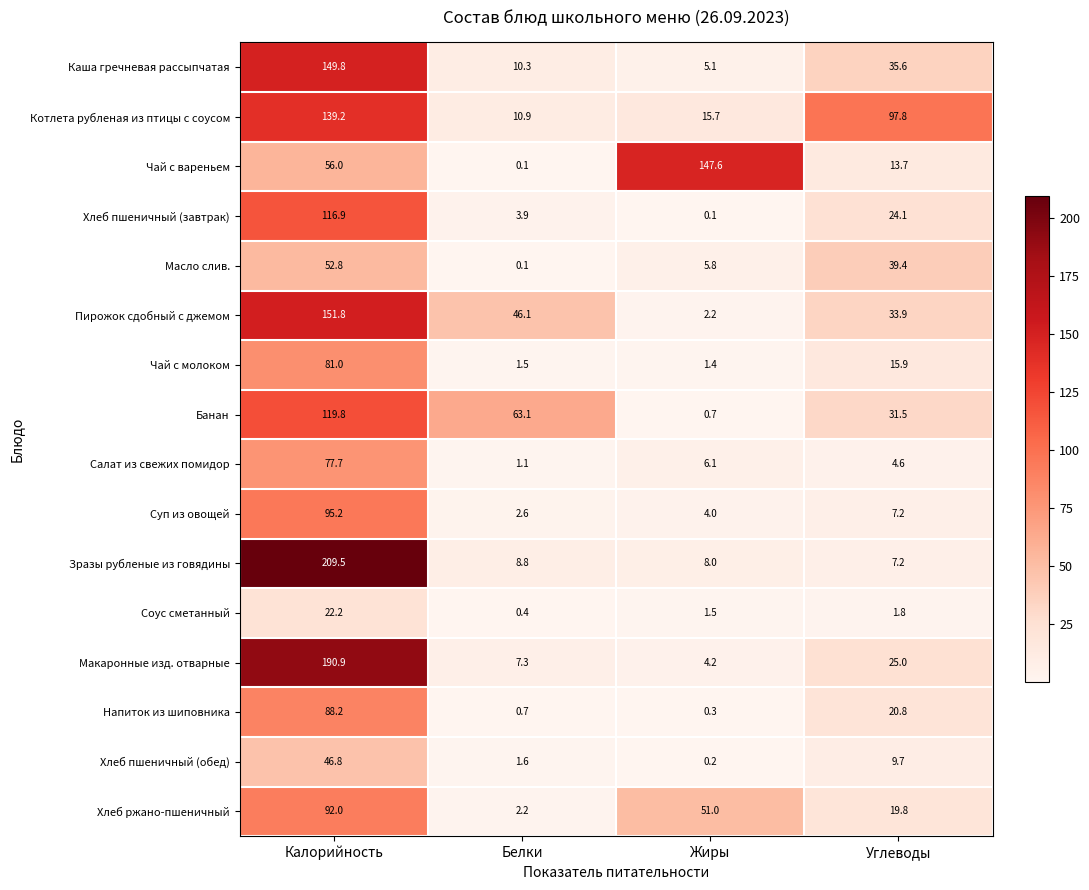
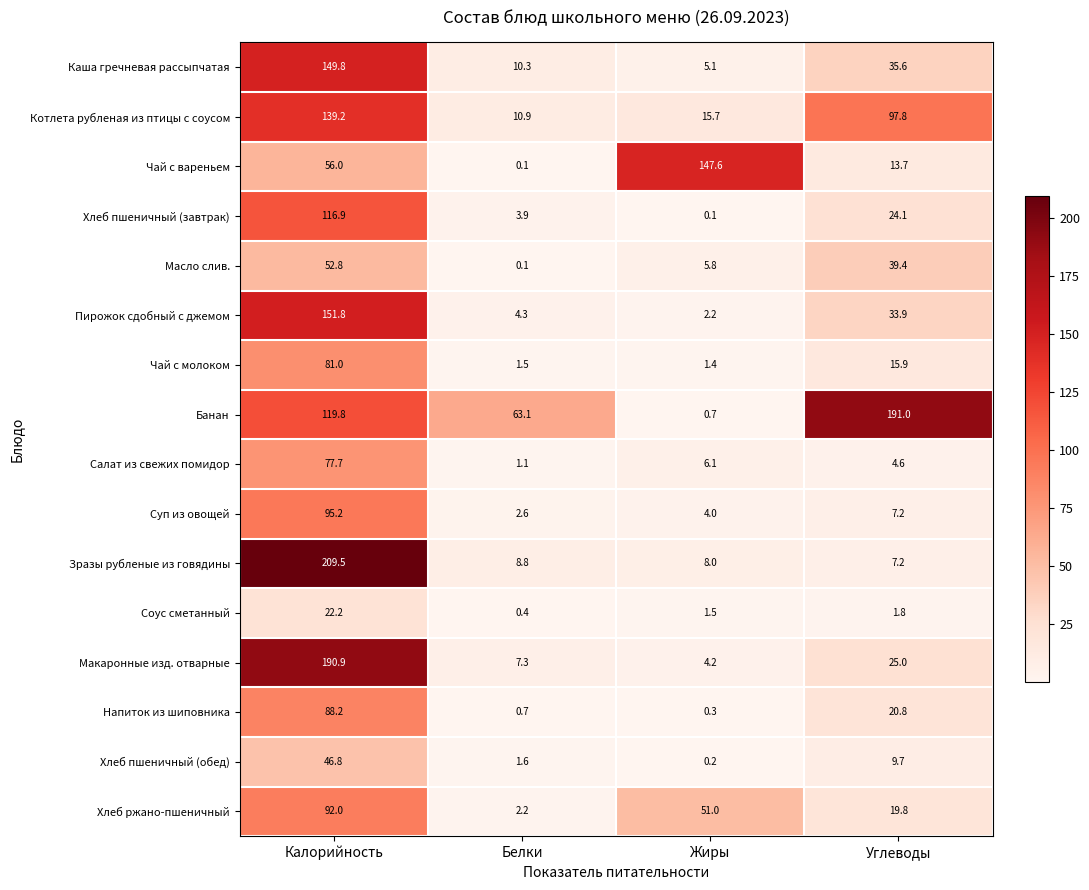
  {
    "Каша гречневая рассыпчатая": {
      "Калорийность": 149.8,
      "Белки": 10.3,
      "Жиры": 5.1,
      "Углеводы": 35.6
    },
    "Котлета рубленая из птицы с соусом": {
      "Калорийность": 139.2,
      "Белки": 10.9,
      "Жиры": 15.7,
      "Углеводы": 97.8
    },
    "Чай с вареньем": {
      "Калорийность": 56.0,
      "Белки": 0.1,
      "Жиры": 147.6,
      "Углеводы": 13.7
    },
    "Хлеб пшеничный (завтрак)": {
      "Калорийность": 116.9,
      "Белки": 3.9,
      "Жиры": 0.1,
      "Углеводы": 24.1
    },
    "Масло слив.": {
      "Калорийность": 52.8,
      "Белки": 0.1,
      "Жиры": 5.8,
      "Углеводы": 39.4
    },
    "Пирожок сдобный с джемом": {
      "Калорийность": 151.8,
-     "Белки": 46.1,
+     "Белки": 4.3,
      "Жиры": 2.2,
      "Углеводы": 33.9
    },
    "Чай с молоком": {
      "Калорийность": 81.0,
      "Белки": 1.5,
      "Жиры": 1.4,
      "Углеводы": 15.9
    },
    "Банан": {
      "Калорийность": 119.8,
      "Белки": 63.1,
      "Жиры": 0.7,
-     "Углеводы": 31.5
+     "Углеводы": 191.0
    },
    "Салат из свежих помидор": {
      "Калорийность": 77.7,
      "Белки": 1.1,
      "Жиры": 6.1,
      "Углеводы": 4.6
    },
    "Суп из овощей": {
      "Калорийность": 95.2,
      "Белки": 2.6,
      "Жиры": 4.0,
      "Углеводы": 7.2
    },
    "Зразы рубленые из говядины": {
      "Калорийность": 209.5,
      "Белки": 8.8,
      "Жиры": 8.0,
      "Углеводы": 7.2
    },
    "Соус сметанный": {
      "Калорийность": 22.2,
      "Белки": 0.4,
      "Жиры": 1.5,
      "Углеводы": 1.8
    },
    "Макаронные изд. отварные": {
      "Калорийность": 190.9,
      "Белки": 7.3,
      "Жиры": 4.2,
      "Углеводы": 25.0
    },
    "Напиток из шиповника": {
      "Калорийность": 88.2,
      "Белки": 0.7,
      "Жиры": 0.3,
      "Углеводы": 20.8
    },
    "Хлеб пшеничный (обед)": {
      "Калорийность": 46.8,
      "Белки": 1.6,
      "Жиры": 0.2,
      "Углеводы": 9.7
    },
    "Хлеб ржано-пшеничный": {
      "Калорийность": 92.0,
      "Белки": 2.2,
      "Жиры": 51.0,
      "Углеводы": 19.8
    }
  }
